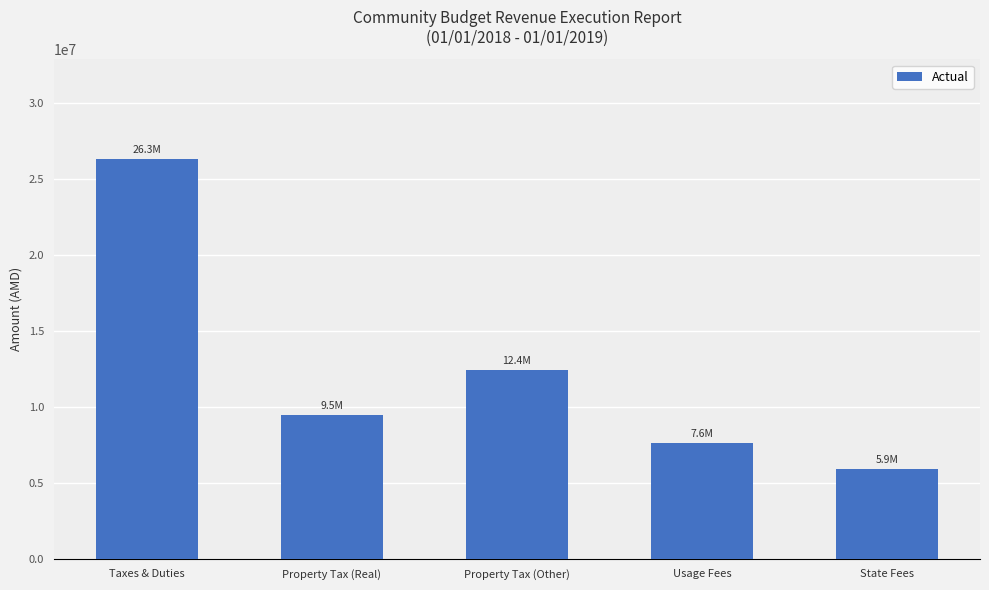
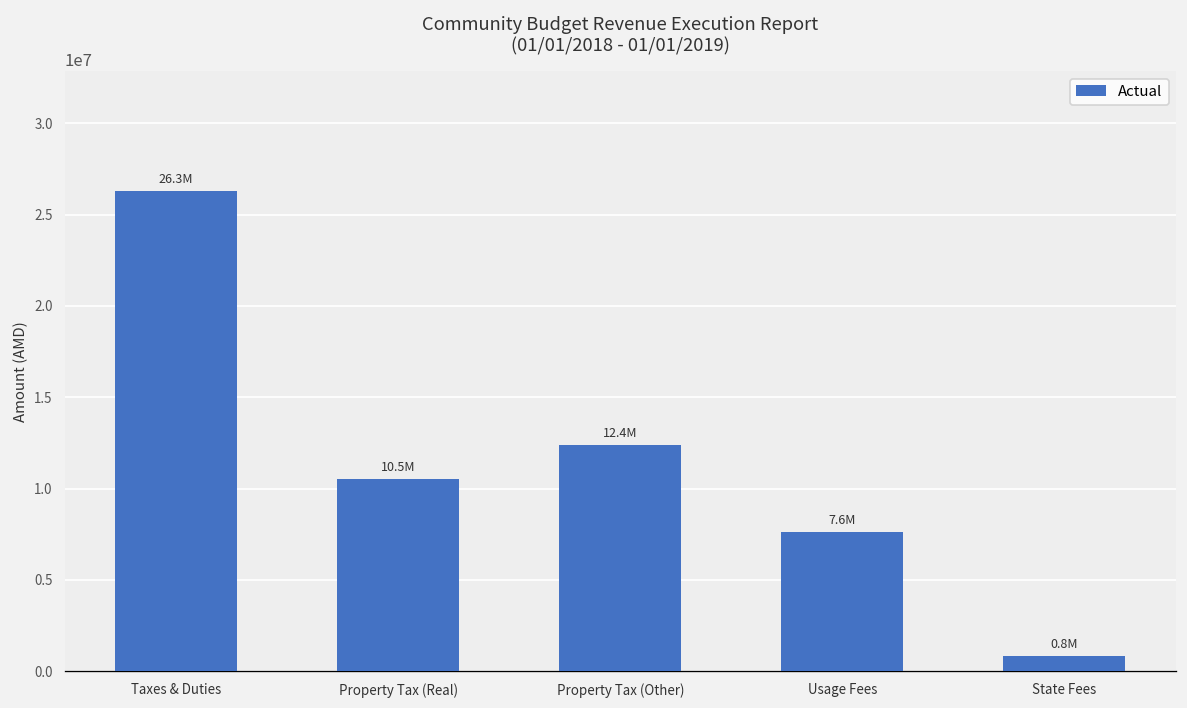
  {
    "Taxes & Duties": "26.3M",
-   "Property Tax (Real)": "9.5M",
+   "Property Tax (Real)": "10.5M",
    "Property Tax (Other)": "12.4M",
    "Usage Fees": "7.6M",
-   "State Fees": "5.9M"
+   "State Fees": "0.8M"
  }
